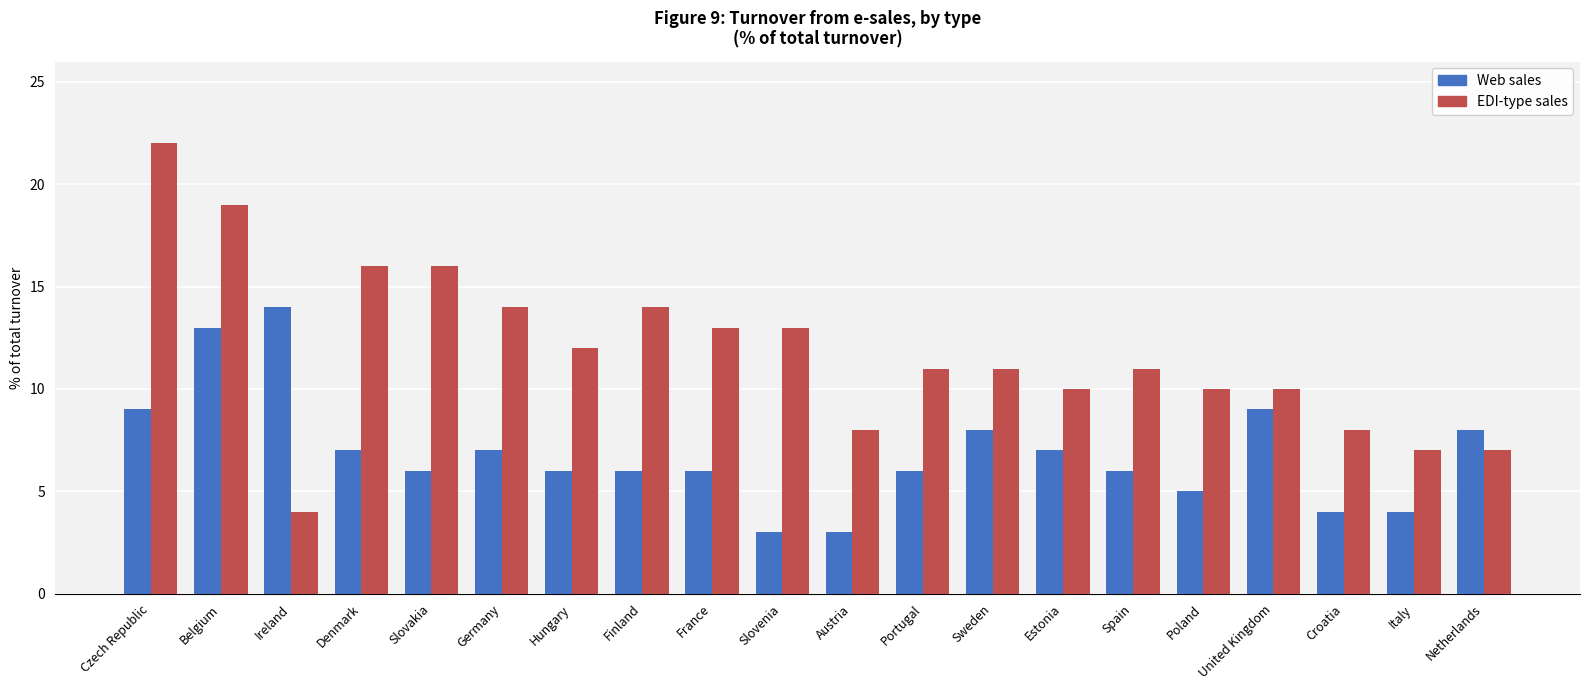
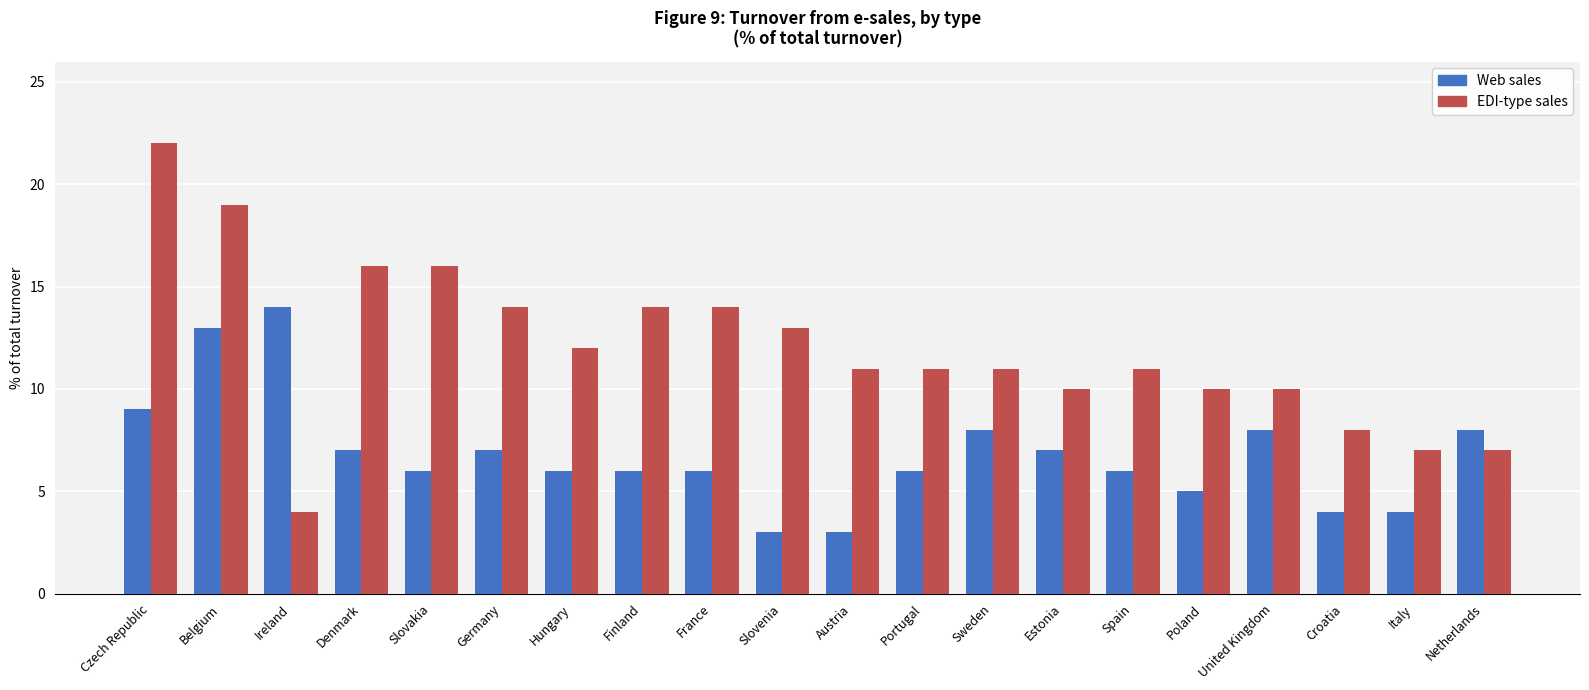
  {
    "Web sales": {
      "Czech Republic": 9,
      "Belgium": 13,
      "Ireland": 14,
      "Denmark": 7,
      "Slovakia": 6,
      "Germany": 7,
      "Hungary": 6,
      "Finland": 6,
      "France": 6,
      "Slovenia": 3,
      "Austria": 3,
      "Portugal": 6,
      "Sweden": 8,
      "Estonia": 7,
      "Spain": 6,
      "Poland": 5,
-     "United Kingdom": 9,
+     "United Kingdom": 8,
      "Croatia": 4,
      "Italy": 4,
      "Netherlands": 8
    },
    "EDI-type sales": {
      "Czech Republic": 22,
      "Belgium": 19,
      "Ireland": 4,
      "Denmark": 16,
      "Slovakia": 16,
      "Germany": 14,
      "Hungary": 12,
      "Finland": 14,
-     "France": 13,
+     "France": 14,
      "Slovenia": 13,
-     "Austria": 8,
+     "Austria": 11,
      "Portugal": 11,
      "Sweden": 11,
      "Estonia": 10,
      "Spain": 11,
      "Poland": 10,
      "United Kingdom": 10,
      "Croatia": 8,
      "Italy": 7,
      "Netherlands": 7
    }
  }
